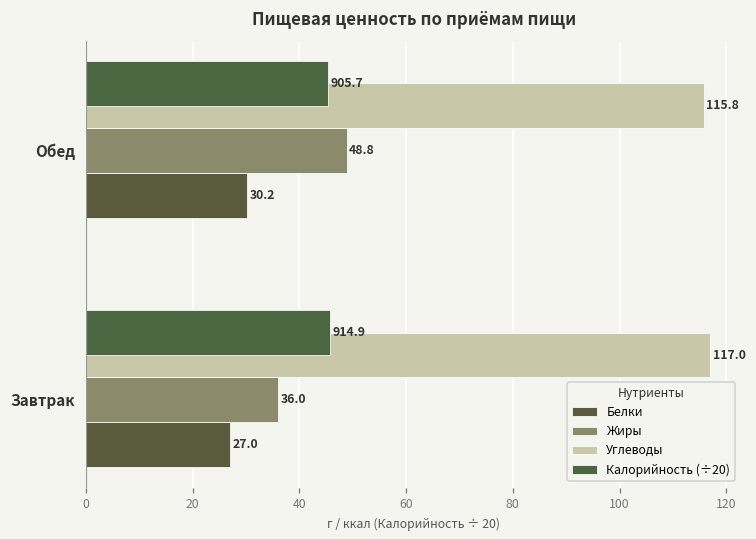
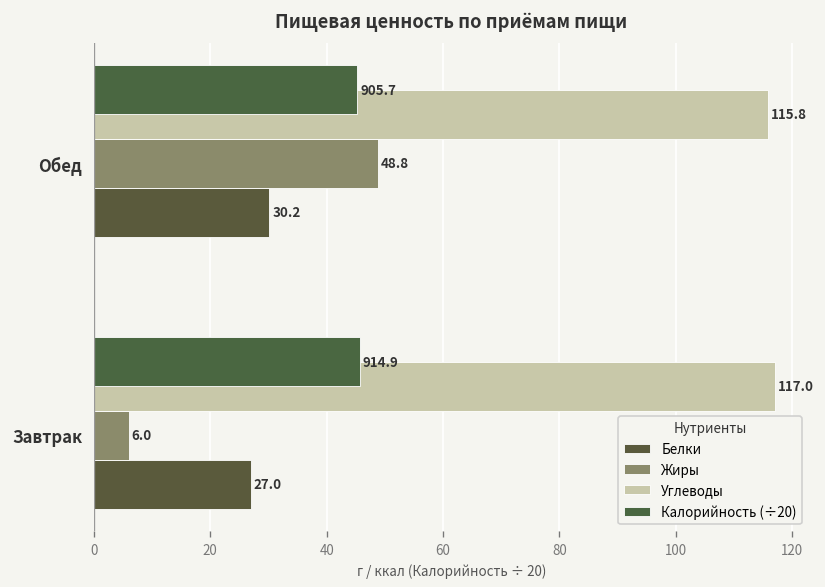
  {
    "Жиры": {
      "Обед": 48.8,
-     "Завтрак": 36.0
+     "Завтрак": 6.0
    },
    "Углеводы": {
      "Обед": 115.8,
      "Завтрак": 117.0
    }
  }
